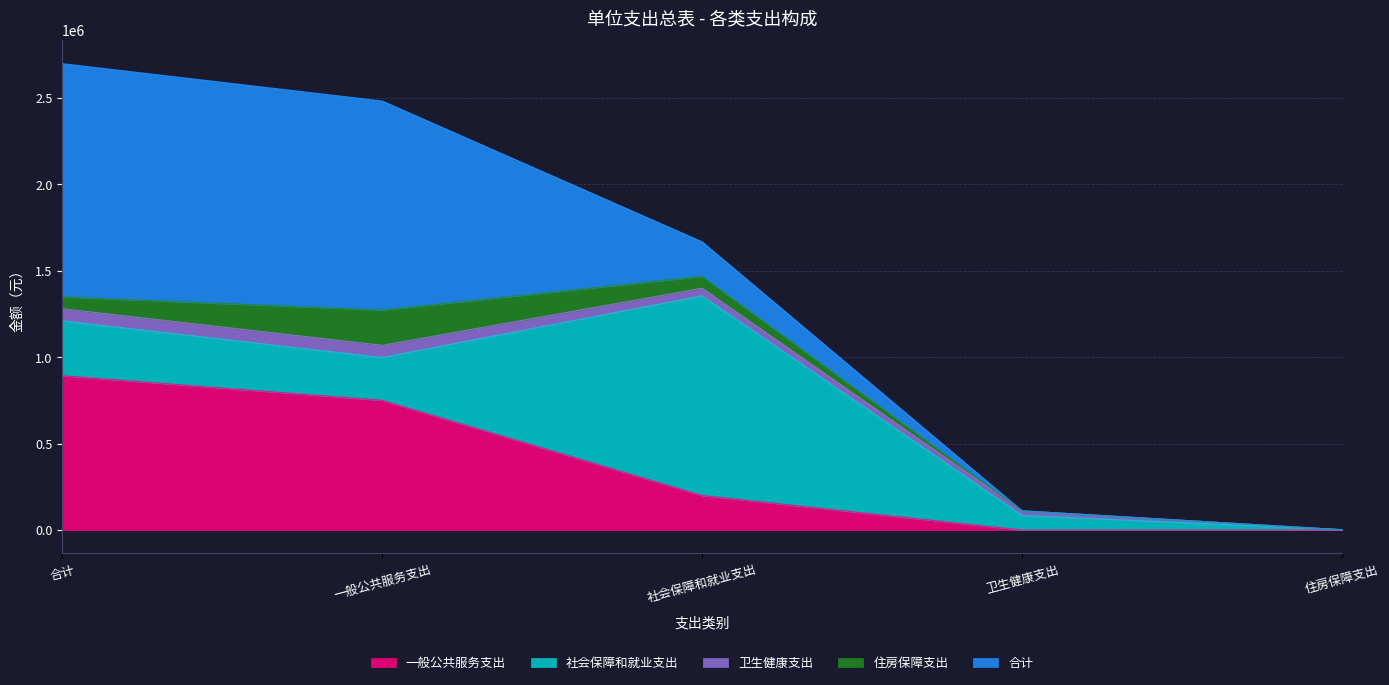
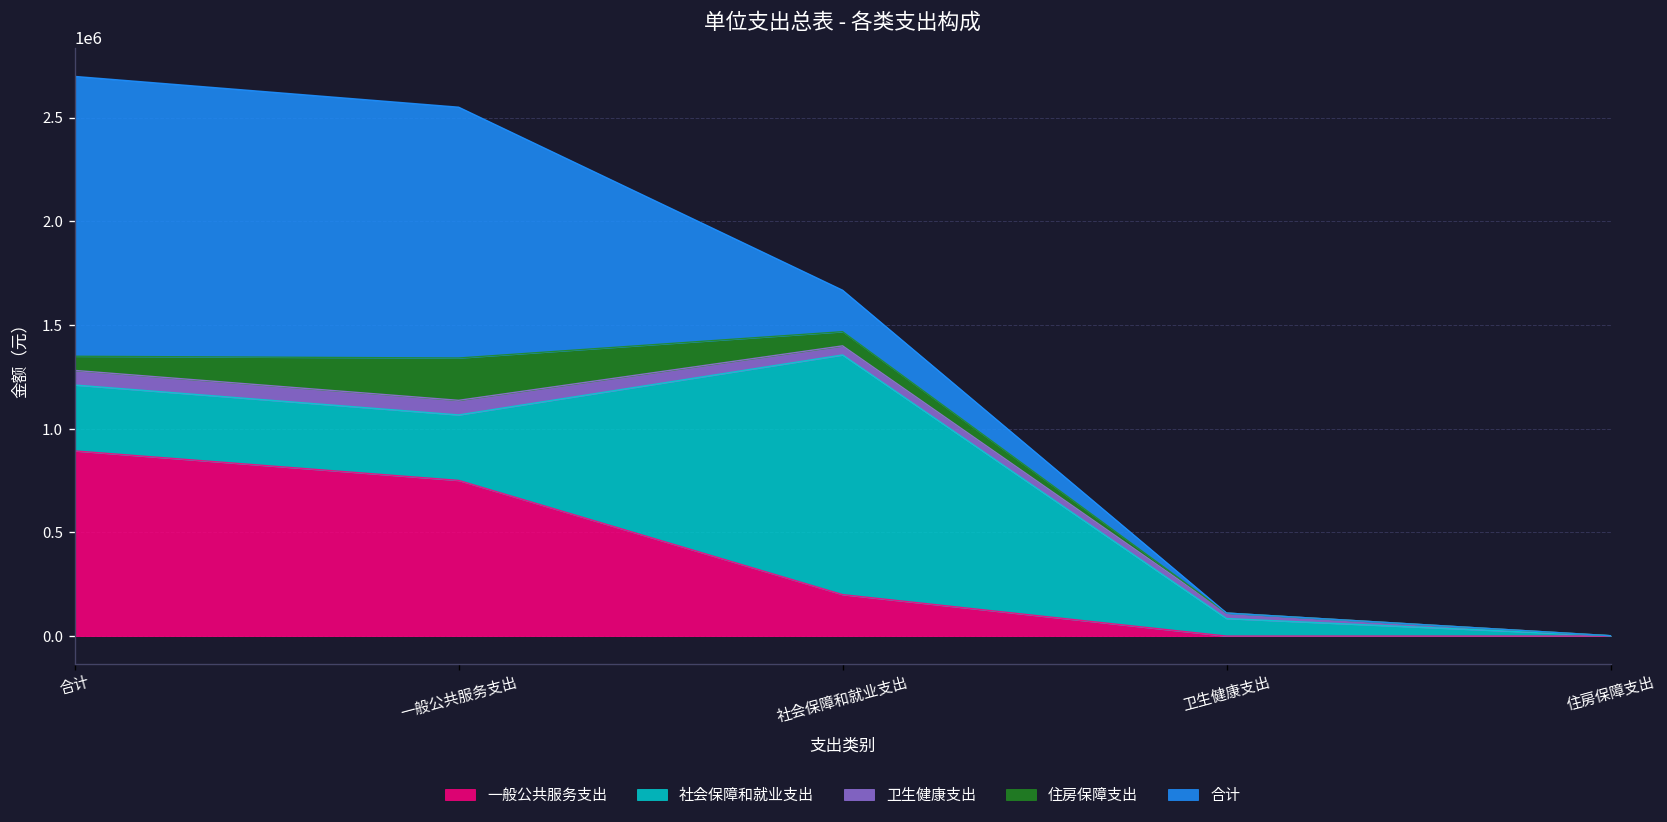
  {
    "一般公共服务支出": {
      "合计": 890000,
      "一般公共服务支出": 750000,
      "社会保障和就业支出": 200000,
      "卫生健康支出": 0
    },
    "社会保障和就业支出": {
      "合计": 320000,
-     "一般公共服务支出": 250000,
+     "一般公共服务支出": 320000,
      "社会保障和就业支出": 1160000,
      "卫生健康支出": 80000
    },
    "卫生健康支出": {
      "合计": 70000,
      "一般公共服务支出": 70000,
      "社会保障和就业支出": 40000
    },
    "住房保障支出": {
      "合计": 70000,
      "一般公共服务支出": 200000,
      "社会保障和就业支出": 70000
    },
    "合计": {
      "合计": 1350000,
      "一般公共服务支出": 1210000,
      "社会保障和就业支出": 200000
    }
  }
